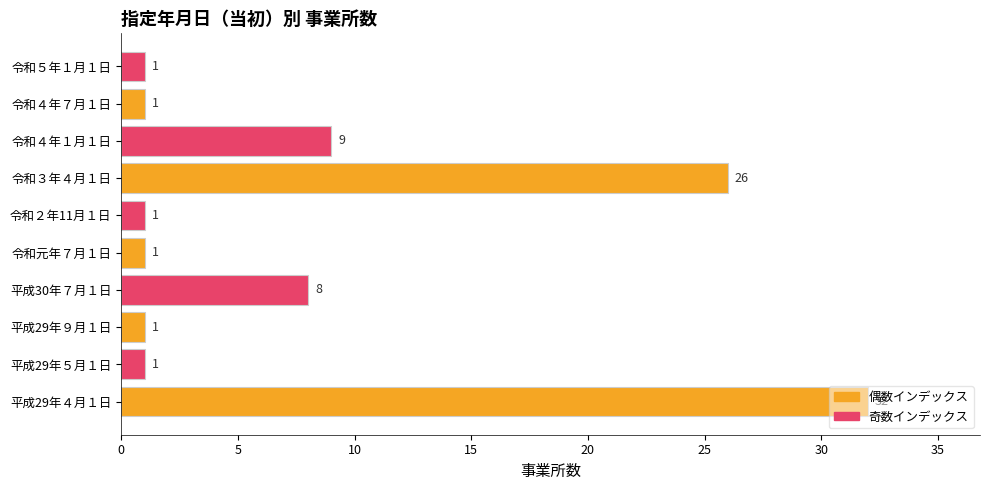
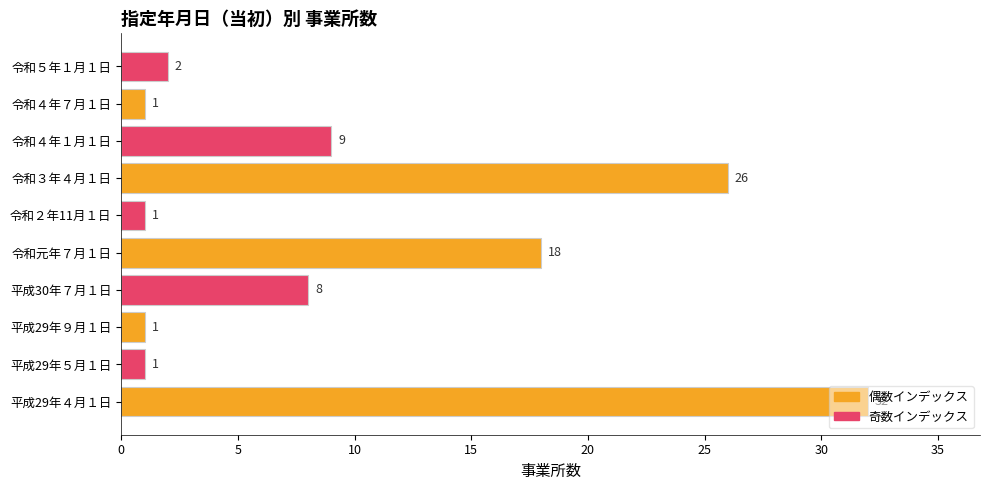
  {
-   "令和５年１月１日": 1,
+   "令和５年１月１日": 2,
    "令和４年７月１日": 1,
    "令和４年１月１日": 9,
    "令和３年４月１日": 26,
    "令和２年11月１日": 1,
-   "令和元年７月１日": 1,
+   "令和元年７月１日": 18,
    "平成30年７月１日": 8,
    "平成29年９月１日": 1,
    "平成29年５月１日": 1
  }
